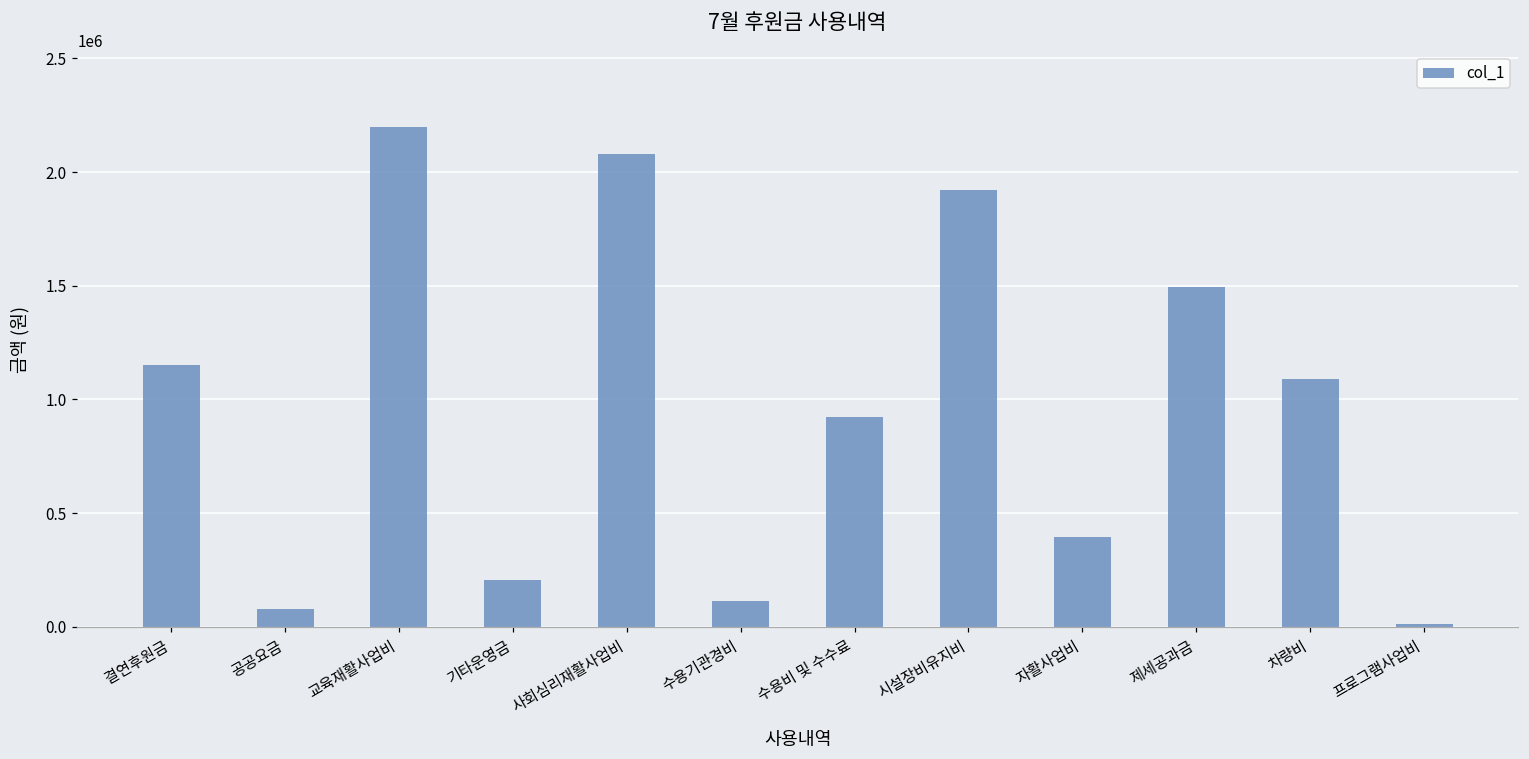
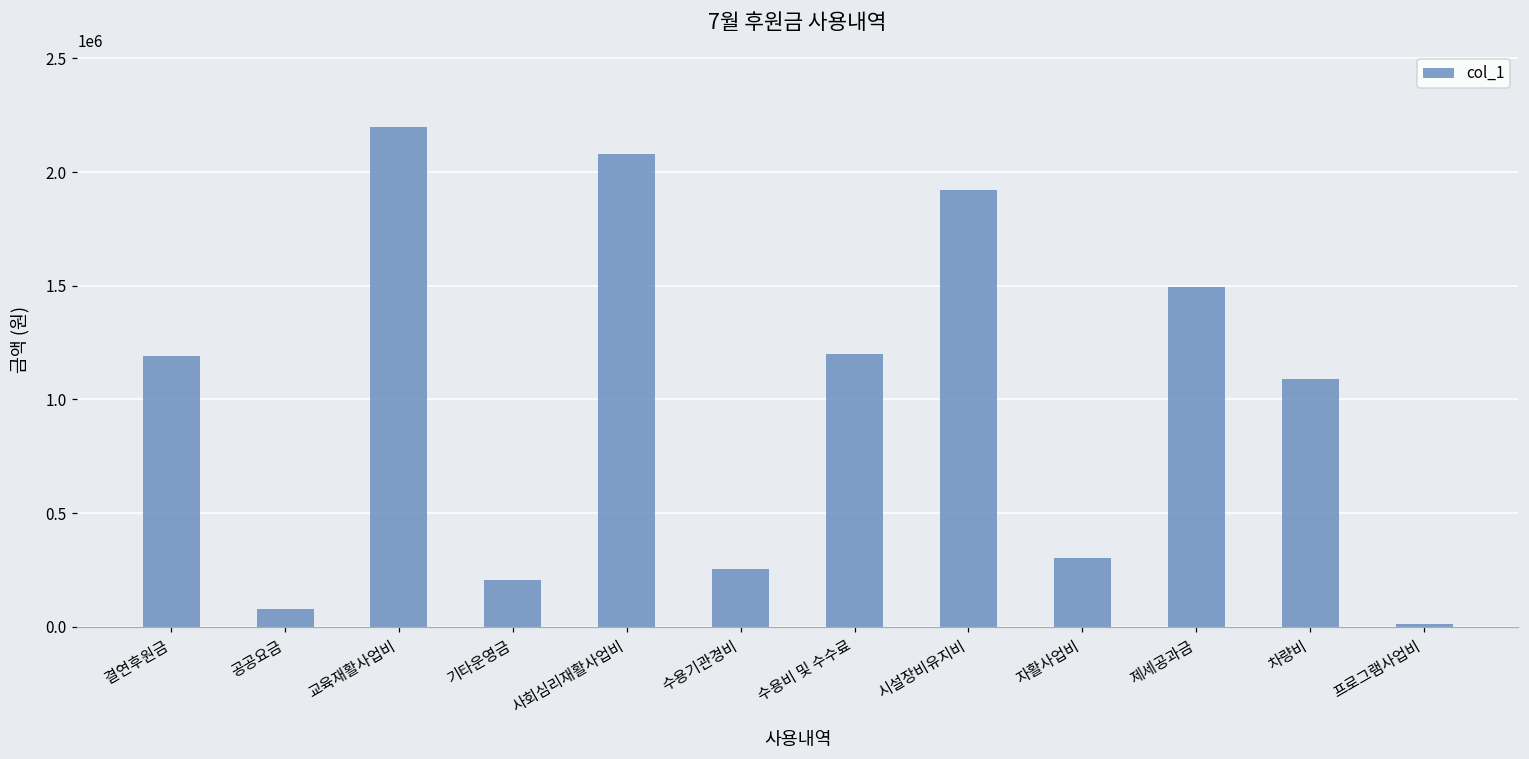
  {
-   "결연후원금": 1150000,
+   "결연후원금": 1190000,
    "공공요금": 80000,
    "교육재활사업비": 2200000,
    "기타운영금": 210000,
    "사회심리재활사업비": 2080000,
-   "수용기관경비": 110000,
-   "수용비 및 수수료": 920000,
+   "수용기관경비": 260000,
+   "수용비 및 수수료": 1200000,
    "시설장비유지비": 1920000,
-   "자활사업비": 400000,
+   "자활사업비": 300000,
    "제세공과금": 1500000,
    "차량비": 1090000,
    "프로그램사업비": 10000
  }
